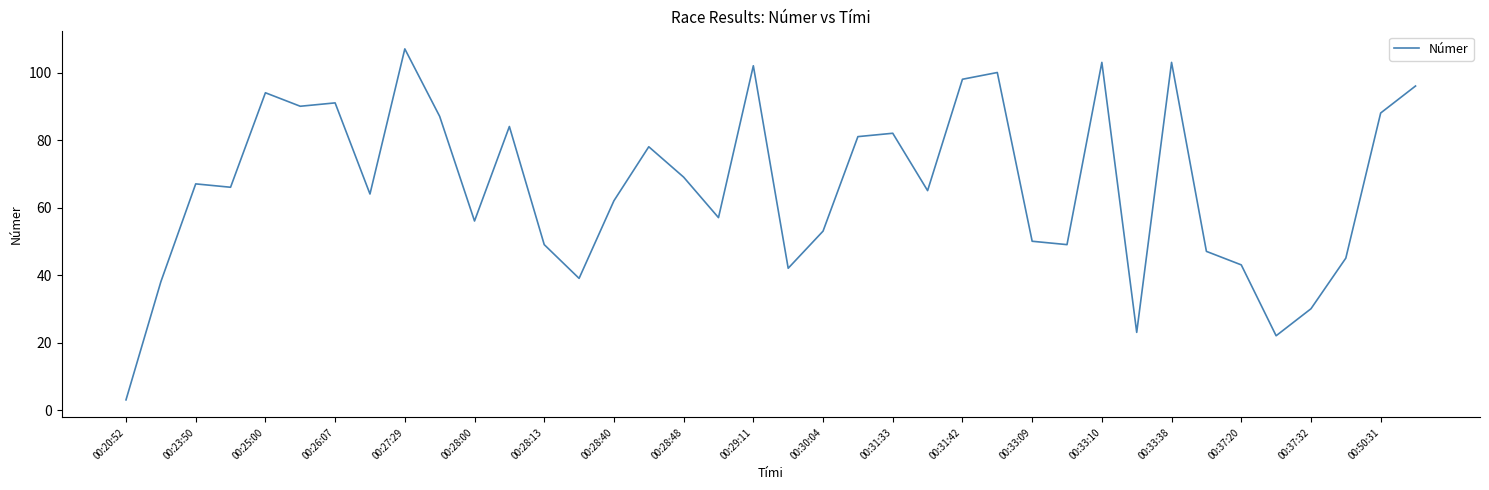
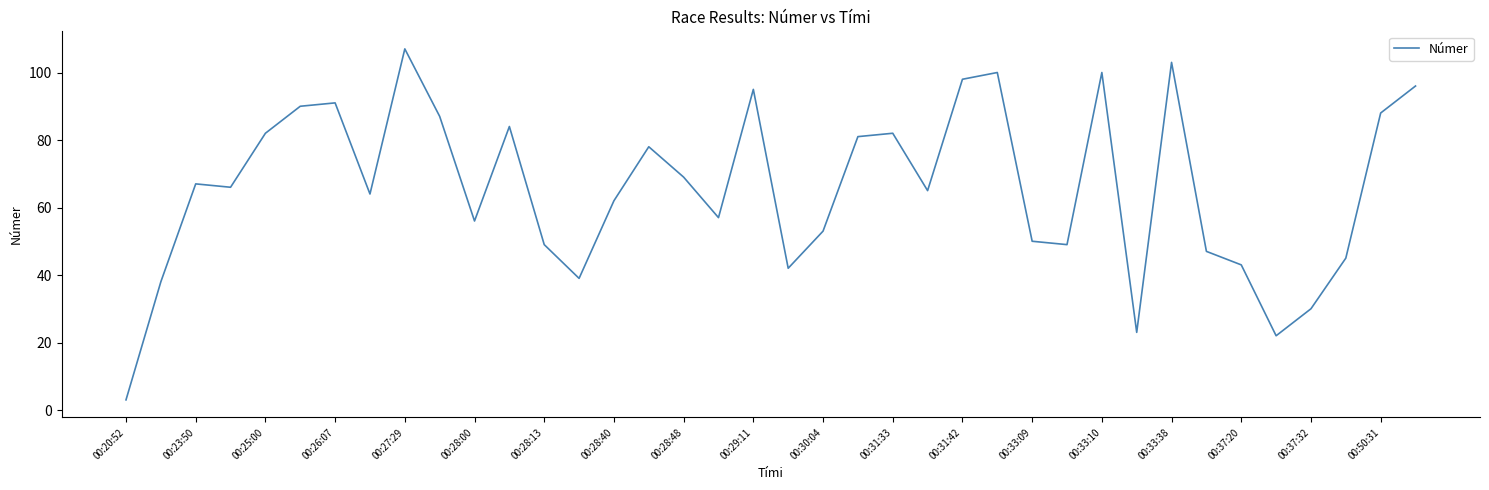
  {
    "00:20:52": 3,
-   "00:25:00": 94,
+   "00:25:00": 82,
    "00:26:07": 91,
    "00:27:29": 107,
    "00:28:00": 56,
    "00:28:13": 49,
    "00:28:48": 69,
-   "00:29:11": 102,
+   "00:29:11": 95,
    "00:30:04": 53,
-   "00:33:10": 103,
+   "00:33:10": 100,
    "00:33:38": 103,
    "00:37:32": 30
  }
